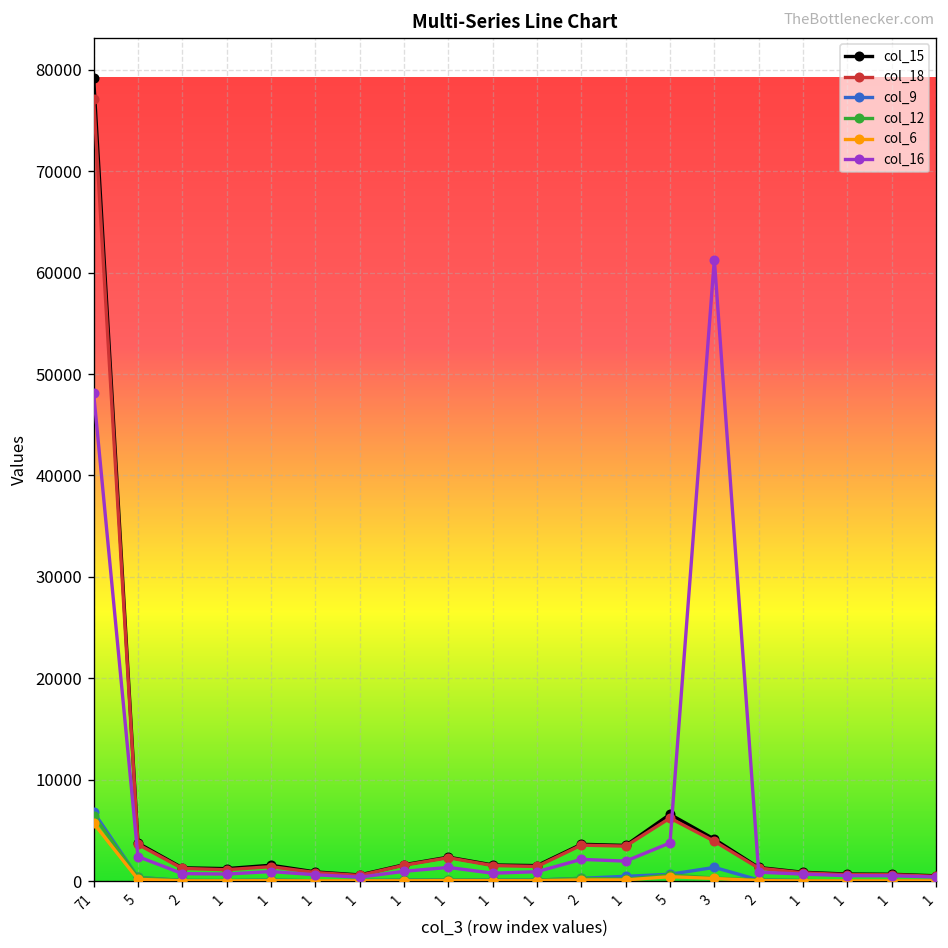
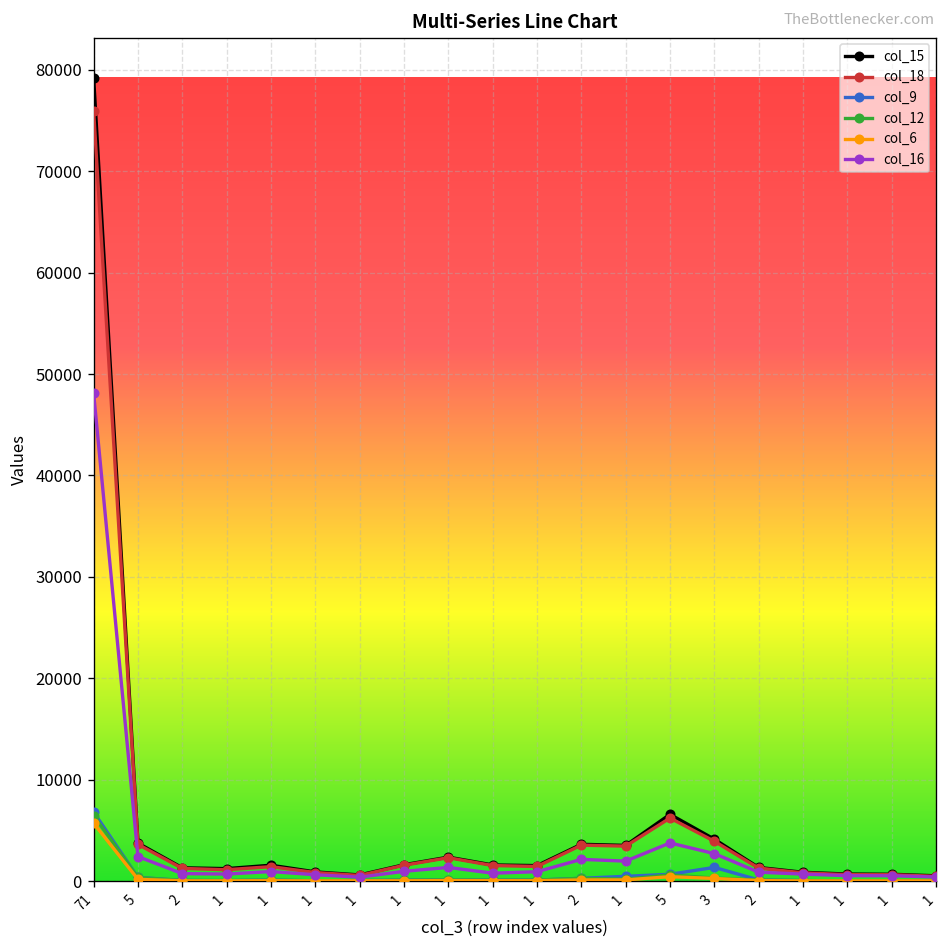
  {
    "col_15": {
      "71": 79000
    },
    "col_18": {
-     "71": 77000
+     "71": 76000
    },
    "col_9": {
      "71": 7000,
      "3": 1000
    },
    "col_12": {
      "71": 6000
    },
    "col_6": {
      "71": 6000
    },
    "col_16": {
      "71": 48000,
-     "3": 61000
+     "3": 3000
    }
  }
